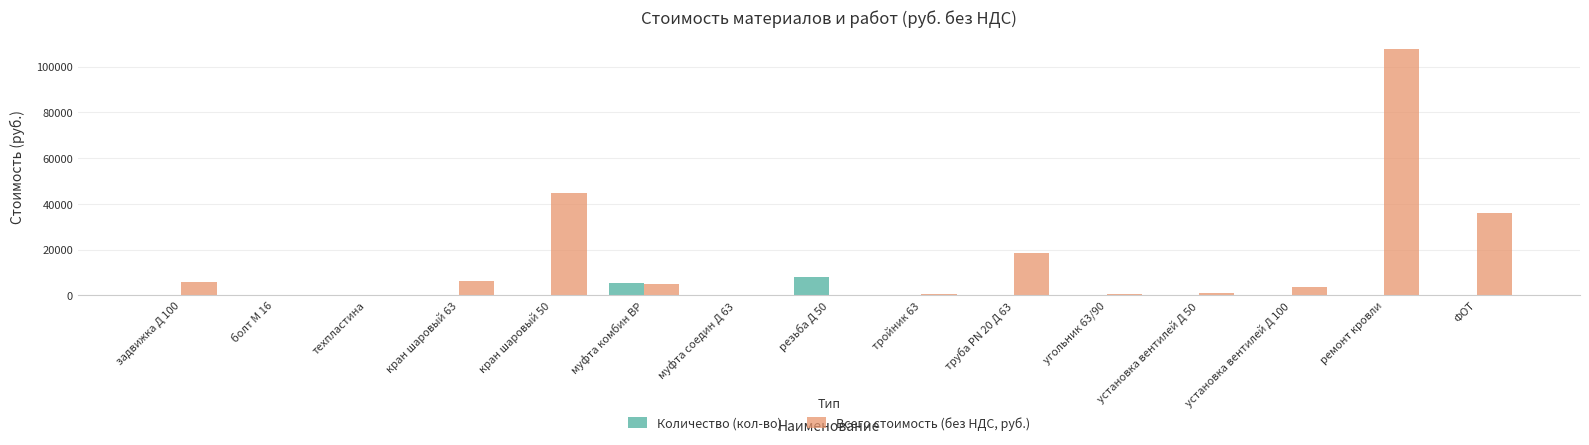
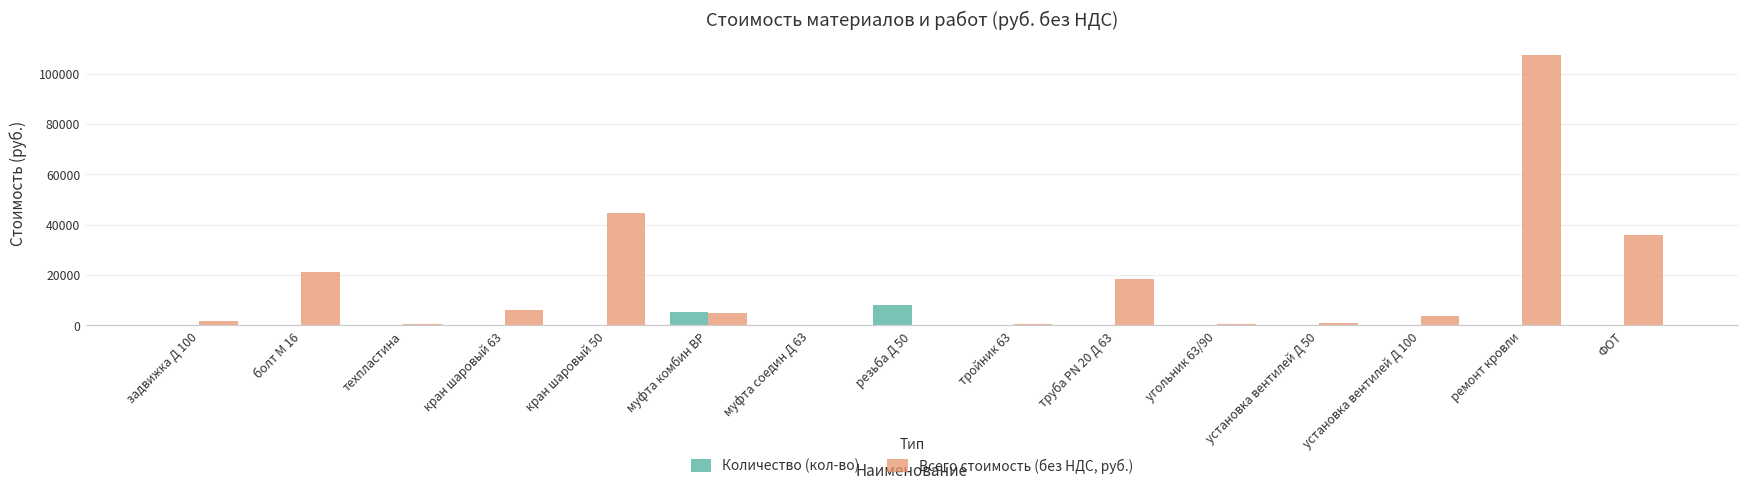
  {
    "Количество (кол-во)": {
      "муфта комбин ВР": 5000,
      "резьба Д 50": 8000
    },
    "Всего стоимость (без НДС, руб.)": {
-     "задвижка Д 100": 6000,
-     "болт М 16": 0,
+     "задвижка Д 100": 2000,
+     "болт М 16": 21000,
      "кран шаровый 63": 6000,
      "кран шаровый 50": 45000,
      "муфта комбин ВР": 5000,
      "труба PN 20 Д 63": 18000,
      "установка вентилей Д 100": 4000,
      "ремонт кровли": 108000,
      "ФОТ": 36000
    }
  }
